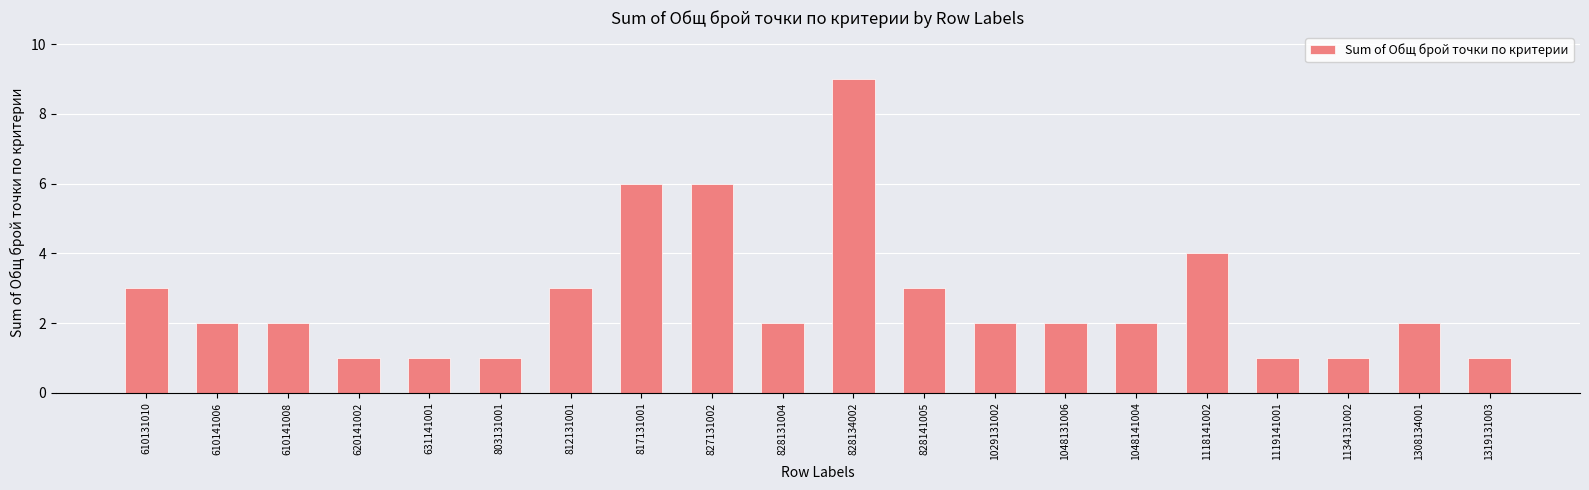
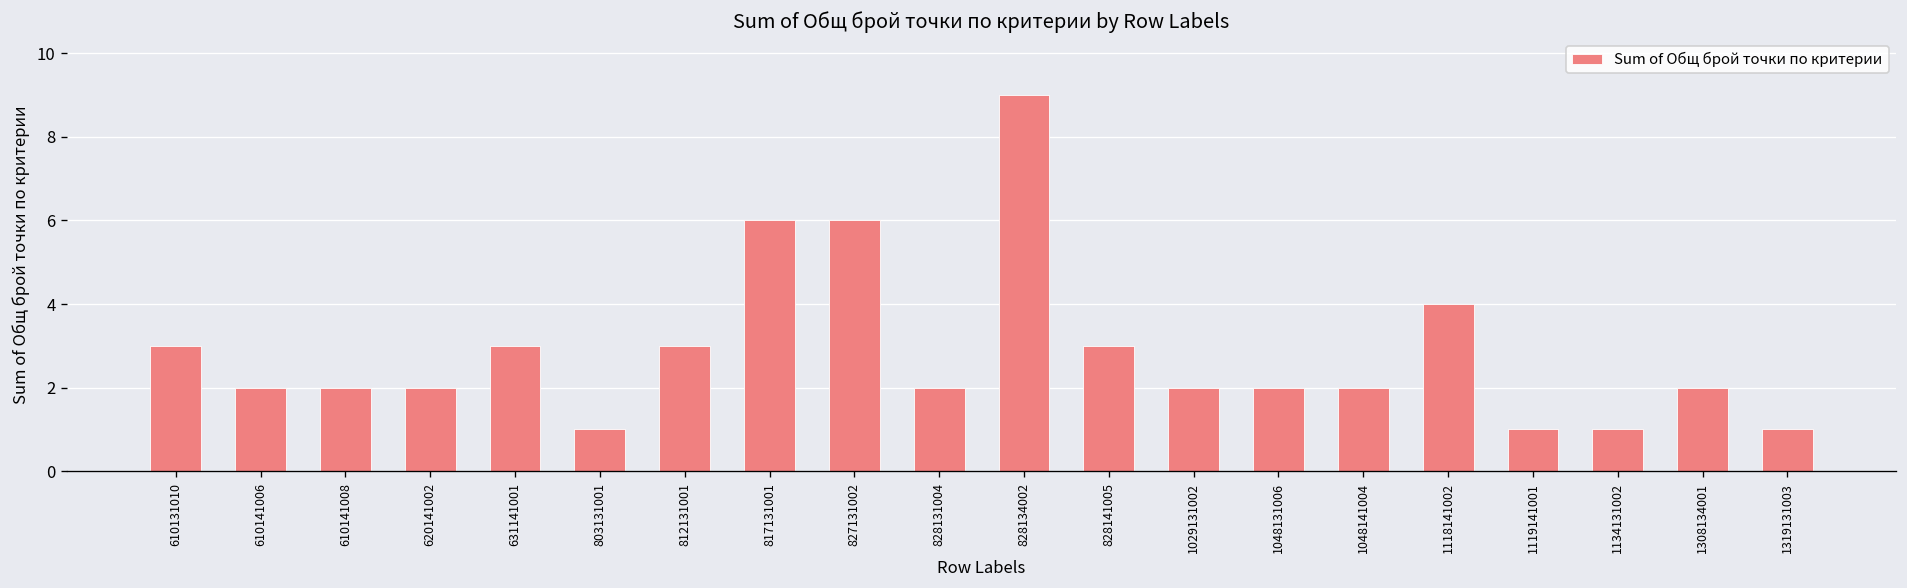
  {
    "610131010": 3,
    "610141006": 2,
    "610141008": 2,
-   "620141002": 1,
-   "631141001": 1,
+   "620141002": 2,
+   "631141001": 3,
    "803131001": 1,
    "812131001": 3,
    "817131001": 6,
    "827131002": 6,
    "828131004": 2,
    "828134002": 9,
    "828141005": 3,
    "1029131002": 2,
    "1048131006": 2,
    "1048141004": 2,
    "1118141002": 4,
    "1119141001": 1,
    "1134131002": 1,
    "1308134001": 2,
    "1319131003": 1
  }
